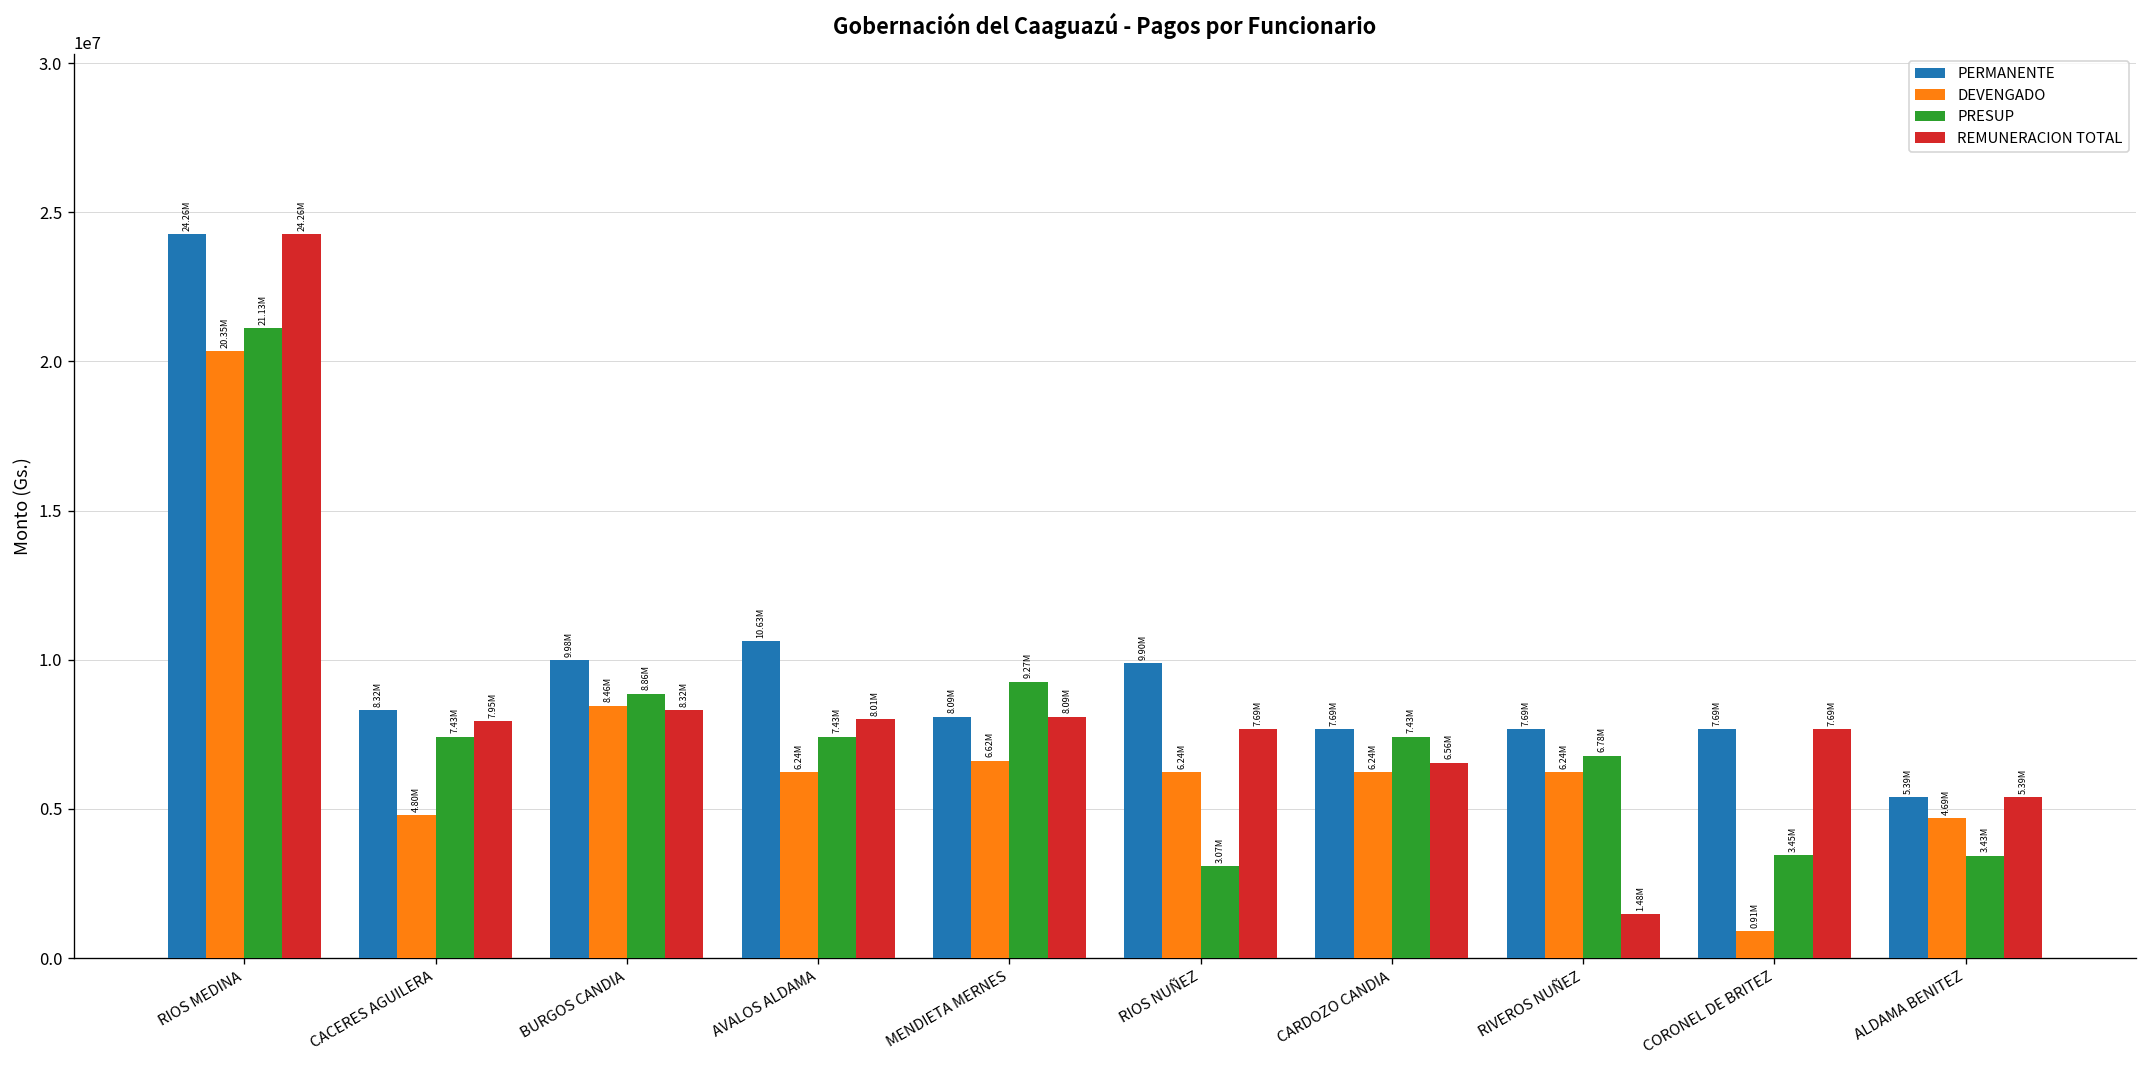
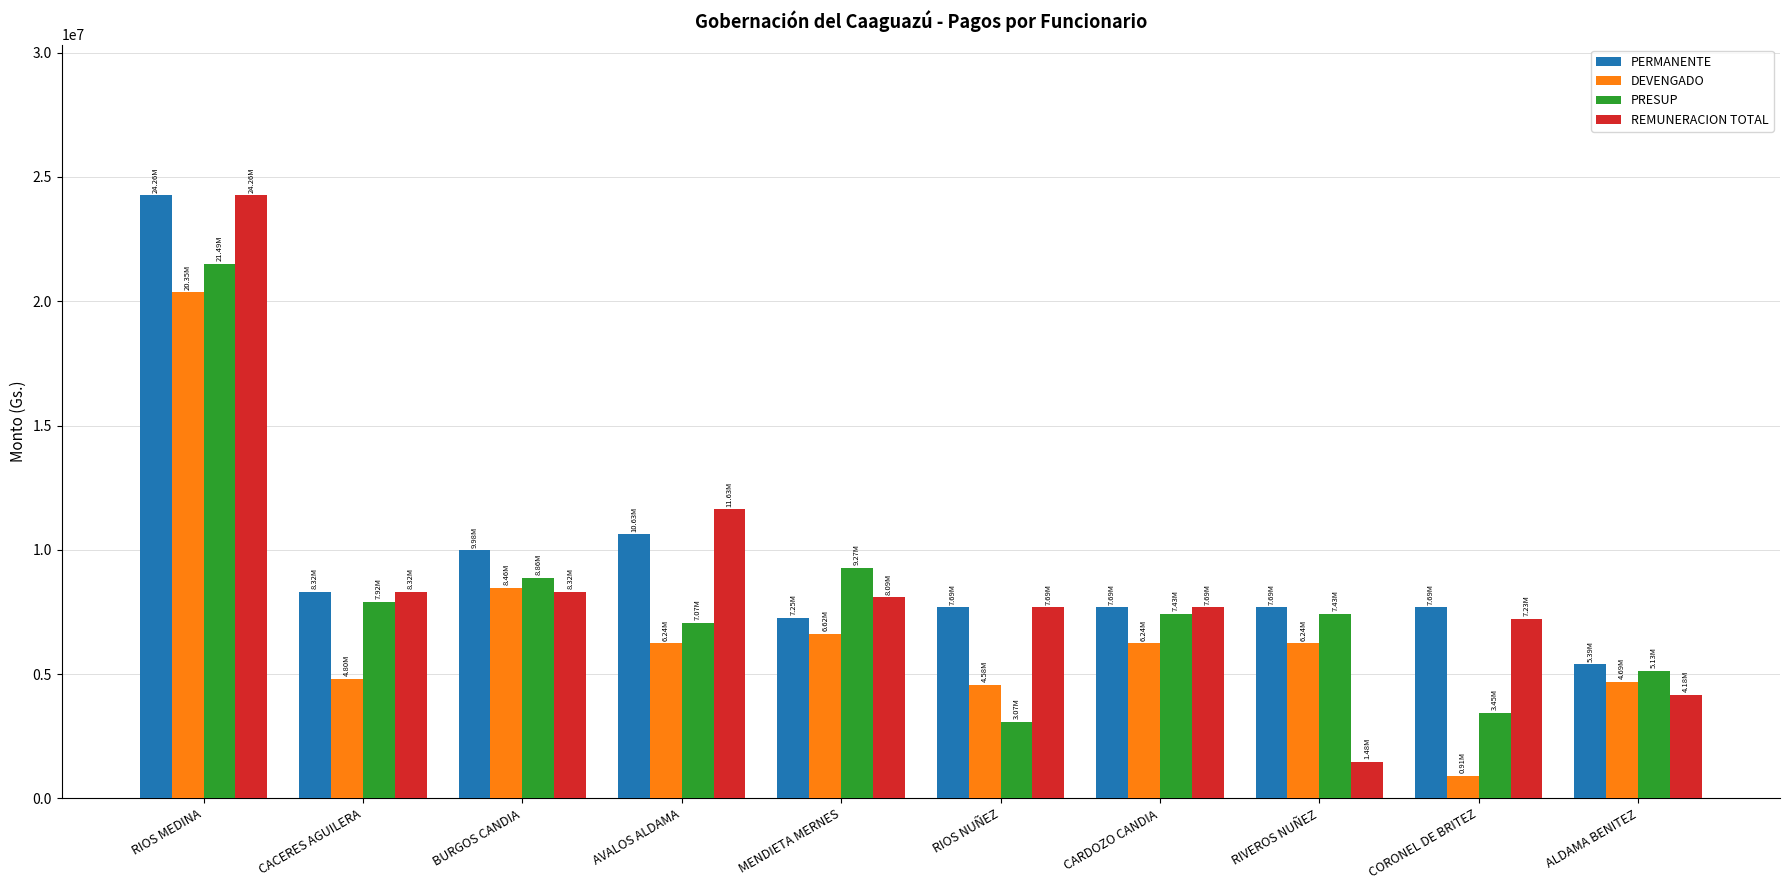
  {
    "PERMANENTE": {
      "RIOS MEDINA": "24.26M",
      "CACERES AGUILERA": "8.32M",
      "BURGOS CANDIA": "9.98M",
      "AVALOS ALDAMA": "10.63M",
-     "MENDIETA MERNES": "8.09M",
-     "RIOS NUÑEZ": "9.90M",
+     "MENDIETA MERNES": "7.25M",
+     "RIOS NUÑEZ": "7.69M",
      "CARDOZO CANDIA": "7.69M",
      "RIVEROS NUÑEZ": "7.69M",
      "CORONEL DE BRITEZ": "7.69M",
      "ALDAMA BENITEZ": "5.39M"
    },
    "DEVENGADO": {
      "RIOS MEDINA": "20.35M",
      "CACERES AGUILERA": "4.80M",
      "BURGOS CANDIA": "8.46M",
      "AVALOS ALDAMA": "6.24M",
      "MENDIETA MERNES": "6.62M",
-     "RIOS NUÑEZ": "6.24M",
+     "RIOS NUÑEZ": "4.58M",
      "CARDOZO CANDIA": "6.24M",
      "RIVEROS NUÑEZ": "6.24M",
      "CORONEL DE BRITEZ": "0.91M",
      "ALDAMA BENITEZ": "4.69M"
    },
    "PRESUP": {
-     "RIOS MEDINA": "21.13M",
-     "CACERES AGUILERA": "7.43M",
+     "RIOS MEDINA": "21.49M",
+     "CACERES AGUILERA": "7.92M",
      "BURGOS CANDIA": "8.86M",
-     "AVALOS ALDAMA": "7.43M",
+     "AVALOS ALDAMA": "7.07M",
      "MENDIETA MERNES": "9.27M",
      "RIOS NUÑEZ": "3.07M",
      "CARDOZO CANDIA": "7.43M",
-     "RIVEROS NUÑEZ": "6.78M",
+     "RIVEROS NUÑEZ": "7.43M",
      "CORONEL DE BRITEZ": "3.45M",
-     "ALDAMA BENITEZ": "3.43M"
+     "ALDAMA BENITEZ": "5.13M"
    },
    "REMUNERACION TOTAL": {
      "RIOS MEDINA": "24.26M",
-     "CACERES AGUILERA": "7.95M",
+     "CACERES AGUILERA": "8.32M",
      "BURGOS CANDIA": "8.32M",
-     "AVALOS ALDAMA": "8.01M",
+     "AVALOS ALDAMA": "11.63M",
      "MENDIETA MERNES": "8.09M",
      "RIOS NUÑEZ": "7.69M",
-     "CARDOZO CANDIA": "6.56M",
+     "CARDOZO CANDIA": "7.69M",
      "RIVEROS NUÑEZ": "1.48M",
-     "CORONEL DE BRITEZ": "7.69M",
-     "ALDAMA BENITEZ": "5.39M"
+     "CORONEL DE BRITEZ": "7.23M",
+     "ALDAMA BENITEZ": "4.18M"
    }
  }
